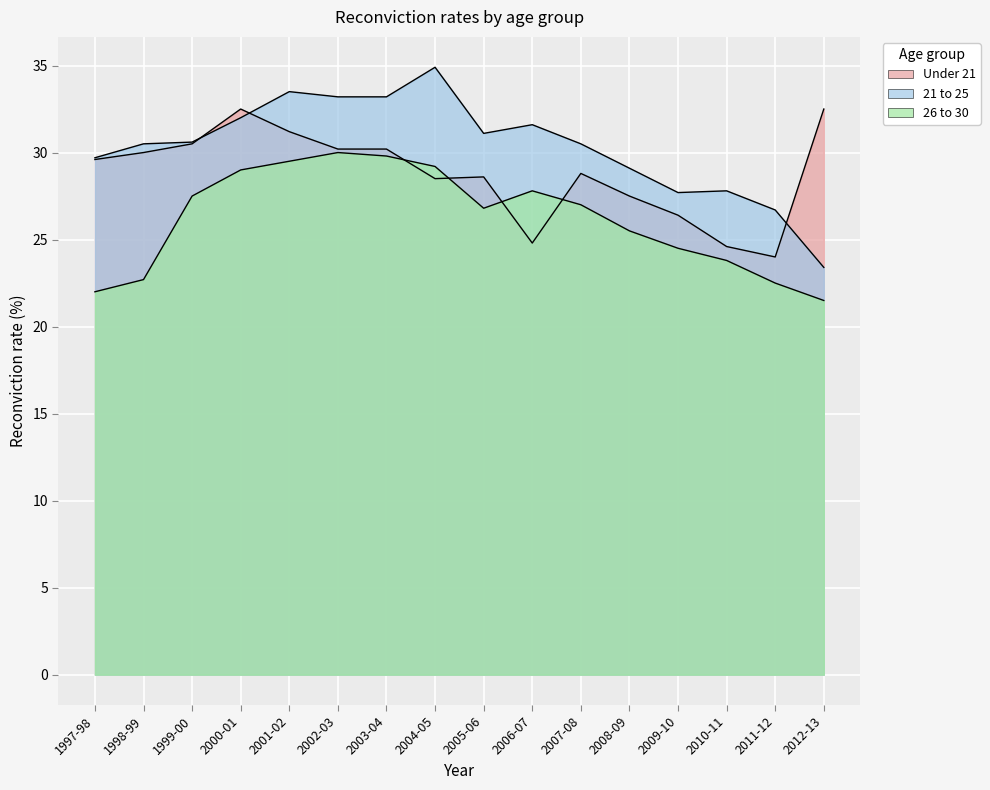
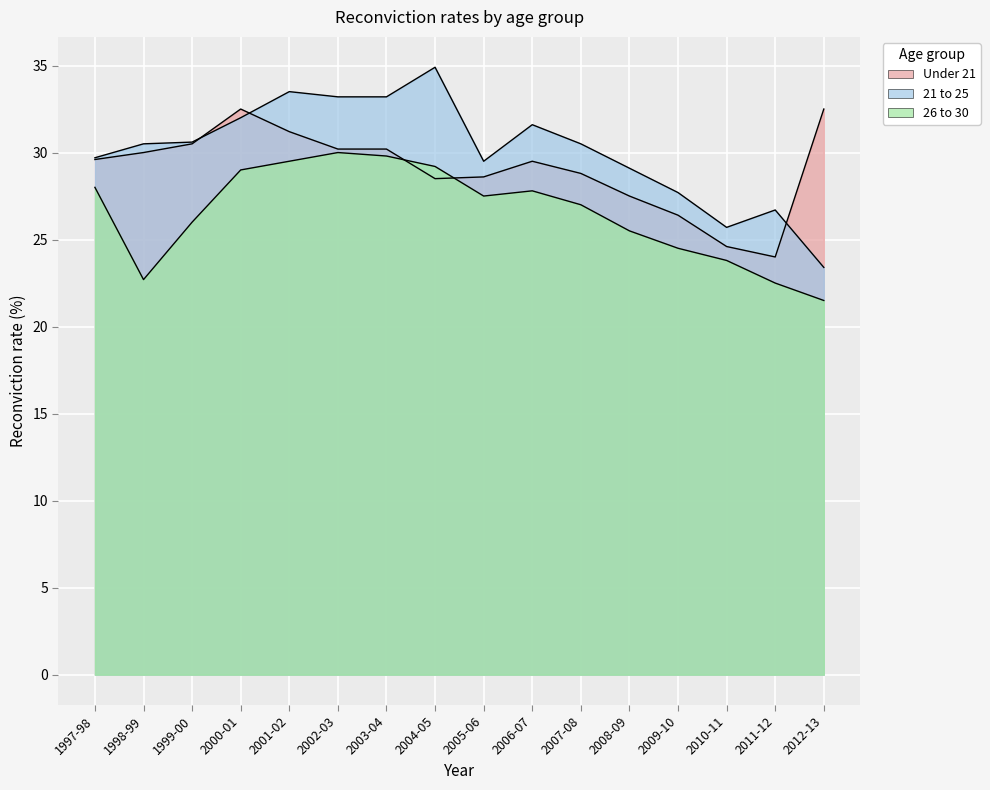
  {
    "Under 21": {
      "1998-99": 30.0,
      "2000-01": 32.5,
      "2001-02": 31.2,
      "2002-03": 30.2,
      "2003-04": 30.2,
      "2004-05": 28.5,
      "2005-06": 28.6,
-     "2006-07": 24.8,
+     "2006-07": 29.5,
      "2007-08": 28.8,
      "2008-09": 27.5,
      "2009-10": 26.4,
      "2010-11": 24.6,
      "2011-12": 24.0,
      "2012-13": 32.5
    },
    "21 to 25": {
      "1998-99": 30.5,
      "2000-01": 32.0,
      "2001-02": 33.5,
      "2002-03": 33.2,
      "2003-04": 33.2,
      "2004-05": 34.9,
-     "2005-06": 31.1,
+     "2005-06": 29.5,
      "2006-07": 31.6,
      "2007-08": 30.5,
      "2008-09": 29.1,
      "2009-10": 27.7,
-     "2010-11": 27.8,
+     "2010-11": 25.7,
      "2011-12": 26.7,
      "2012-13": 23.4
    },
    "26 to 30": {
-     "1997-98": 22,
+     "1997-98": 28,
      "1998-99": 22.7,
-     "1999-00": 27.5,
+     "1999-00": 26.0,
      "2000-01": 29.0,
      "2001-02": 29.5,
      "2002-03": 30.0,
      "2003-04": 29.8,
      "2004-05": 29.2,
-     "2005-06": 26.8,
+     "2005-06": 27.5,
      "2006-07": 27.8,
      "2007-08": 27.0,
      "2008-09": 25.5,
      "2009-10": 24.5,
      "2010-11": 23.8,
      "2011-12": 22.5,
      "2012-13": 21.5
    }
  }
